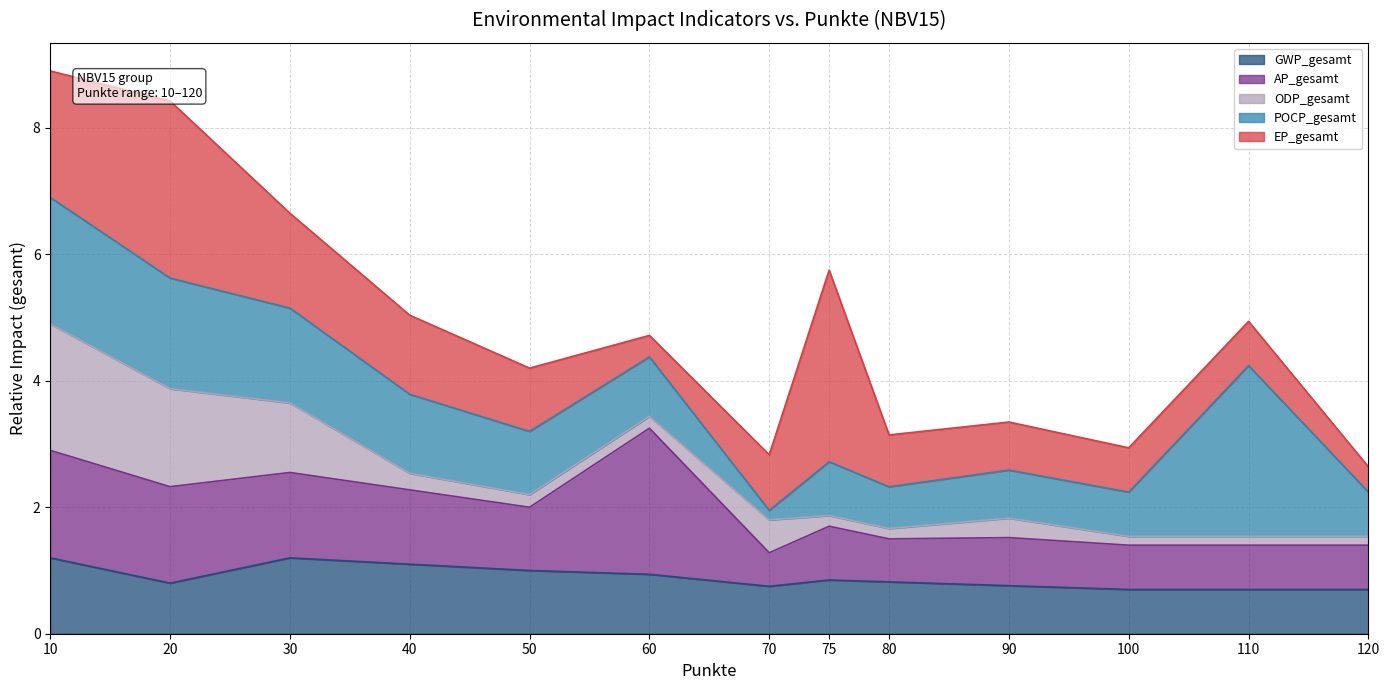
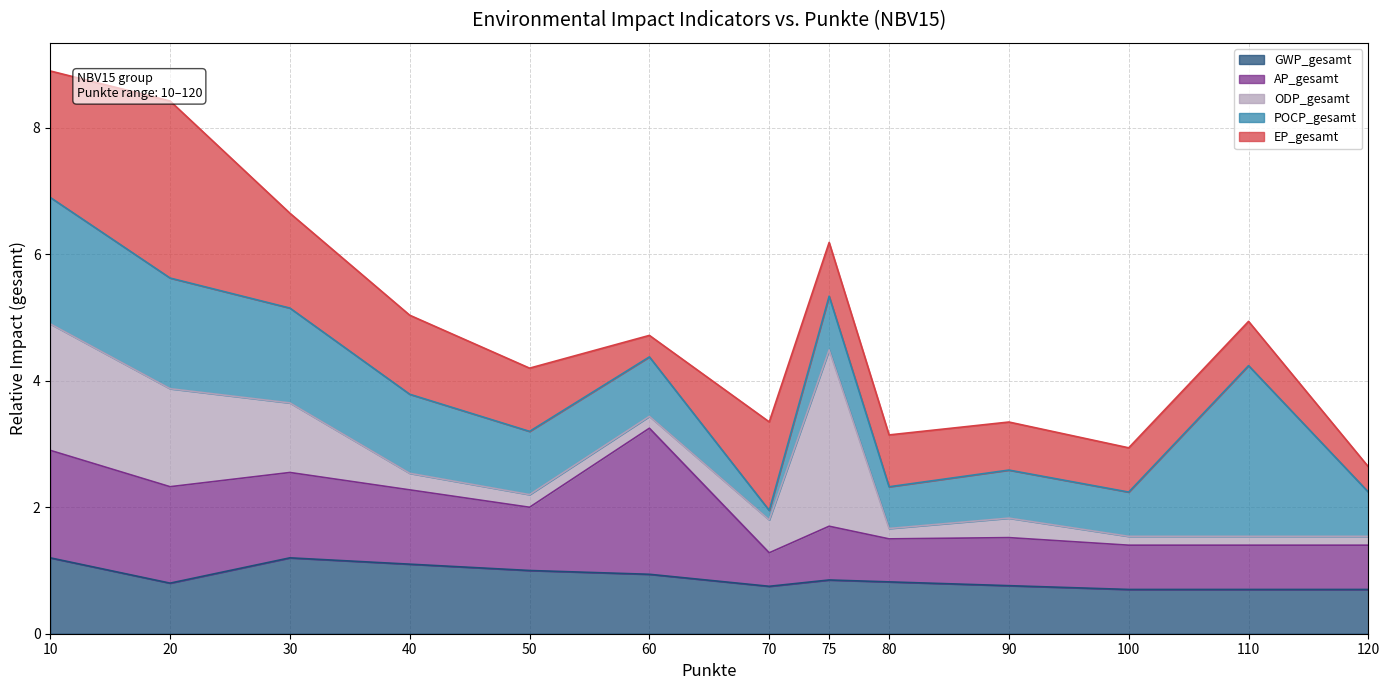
  {
    "GWP_gesamt": {
      "10": 1.2,
      "20": 0.8,
      "30": 1.2,
      "40": 1.1,
      "50": 1.0,
      "60": 0.9,
      "70": 0.8,
      "75": 0.9,
      "80": 0.8,
      "90": 0.8,
      "100": 0.7,
      "110": 0.7,
      "120": 0.7
    },
    "AP_gesamt": {
      "10": 1.7,
      "20": 1.5,
      "30": 1.3,
      "40": 1.2,
      "50": 1.0,
      "60": 2.3,
      "70": 0.5,
      "75": 0.9,
      "80": 0.7,
      "90": 0.8,
      "100": 0.7,
      "110": 0.7,
      "120": 0.7
    },
    "ODP_gesamt": {
      "10": 2.0,
      "20": 1.5,
      "30": 1.1,
      "40": 0.3,
      "50": 0.2,
      "60": 0.2,
      "70": 0.5,
-     "75": 0.2,
+     "75": 2.8,
      "80": 0.2,
      "90": 0.3,
      "100": 0.1,
      "110": 0.1,
      "120": 0.1
    },
    "POCP_gesamt": {
      "10": 2.0,
      "20": 1.8,
      "30": 1.5,
      "40": 1.3,
      "50": 1.0,
      "60": 0.9,
      "70": 0.1,
      "75": 0.8,
      "80": 0.7,
      "90": 0.8,
      "100": 0.7,
      "110": 2.7,
      "120": 0.7
    },
    "EP_gesamt": {
      "10": 2.0,
      "30": 1.5,
      "40": 1.3,
      "50": 1.0,
      "60": 0.3,
-     "70": 0.9,
-     "75": 3.0,
+     "70": 1.4,
+     "75": 0.8,
      "80": 0.8,
      "90": 0.8,
      "100": 0.7,
      "110": 0.7,
      "120": 0.4
    }
  }
